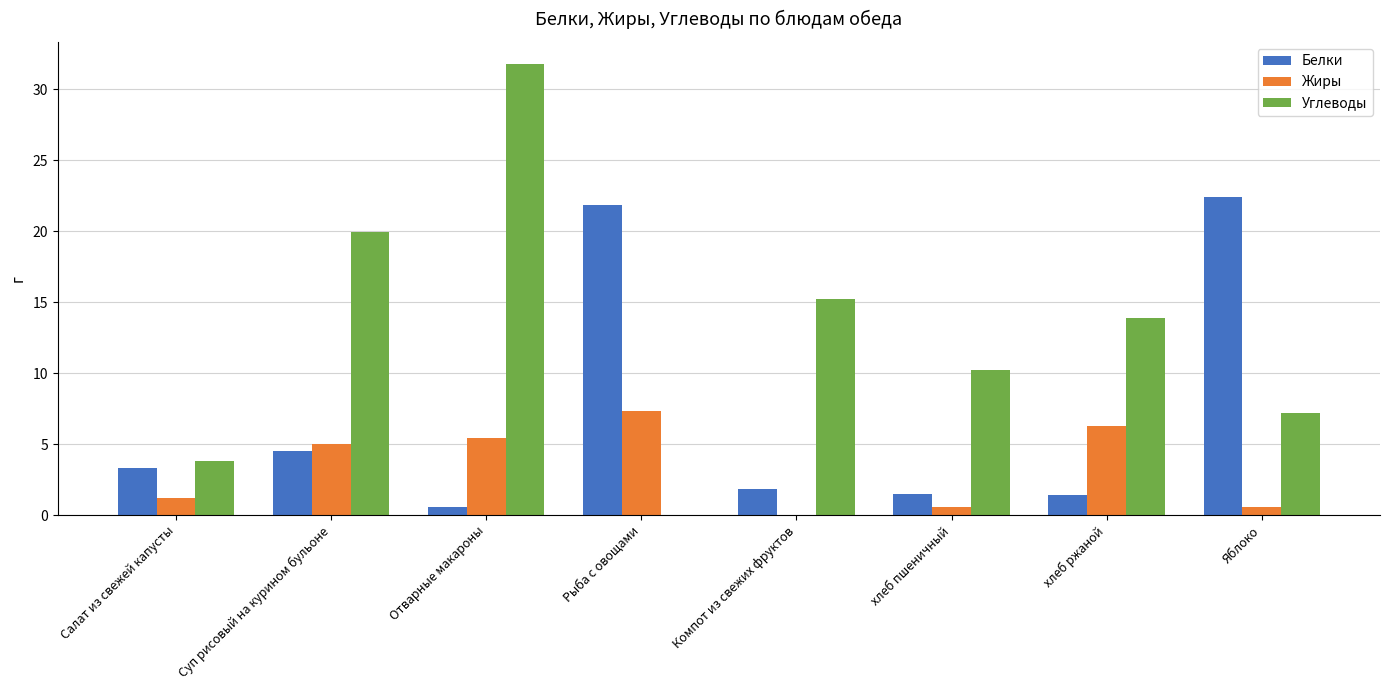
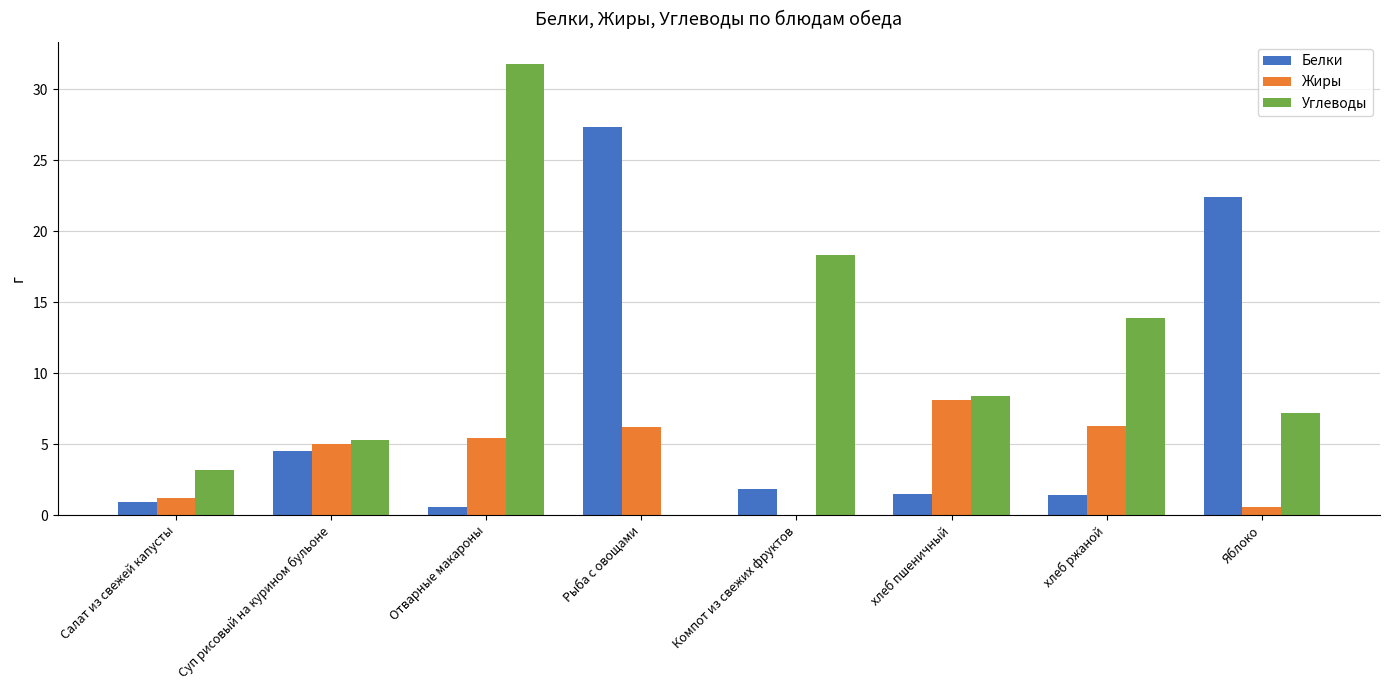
  {
    "Белки": {
-     "Салат из свежей капусты": 3.3,
+     "Салат из свежей капусты": 0.9,
      "Суп рисовый на курином бульоне": 4.5,
      "Отварные макароны": 0.6,
-     "Рыба с овощами": 21.8,
+     "Рыба с овощами": 27.3,
      "Компот из свежих фруктов": 1.8,
      "хлеб пшеничный": 1.5,
      "хлеб ржаной": 1.4,
      "Яблоко": 22.4
    },
    "Жиры": {
      "Салат из свежей капусты": 1.2,
      "Суп рисовый на курином бульоне": 5.0,
      "Отварные макароны": 5.4,
-     "Рыба с овощами": 7.3,
+     "Рыба с овощами": 6.2,
      "Компот из свежих фруктов": 0.0,
-     "хлеб пшеничный": 0.6,
+     "хлеб пшеничный": 8.1,
      "хлеб ржаной": 6.3,
      "Яблоко": 0.6
    },
    "Углеводы": {
-     "Салат из свежей капусты": 3.8,
-     "Суп рисовый на курином бульоне": 19.9,
+     "Салат из свежей капусты": 3.2,
+     "Суп рисовый на курином бульоне": 5.3,
      "Отварные макароны": 31.7,
      "Рыба с овощами": 0.0,
-     "Компот из свежих фруктов": 15.2,
-     "хлеб пшеничный": 10.2,
+     "Компот из свежих фруктов": 18.3,
+     "хлеб пшеничный": 8.4,
      "хлеб ржаной": 13.9,
      "Яблоко": 7.2
    }
  }
